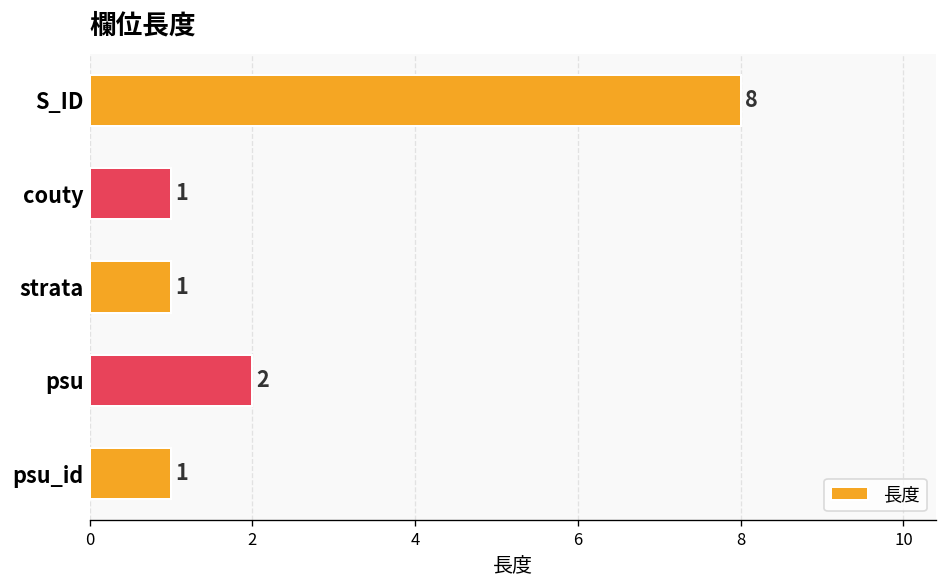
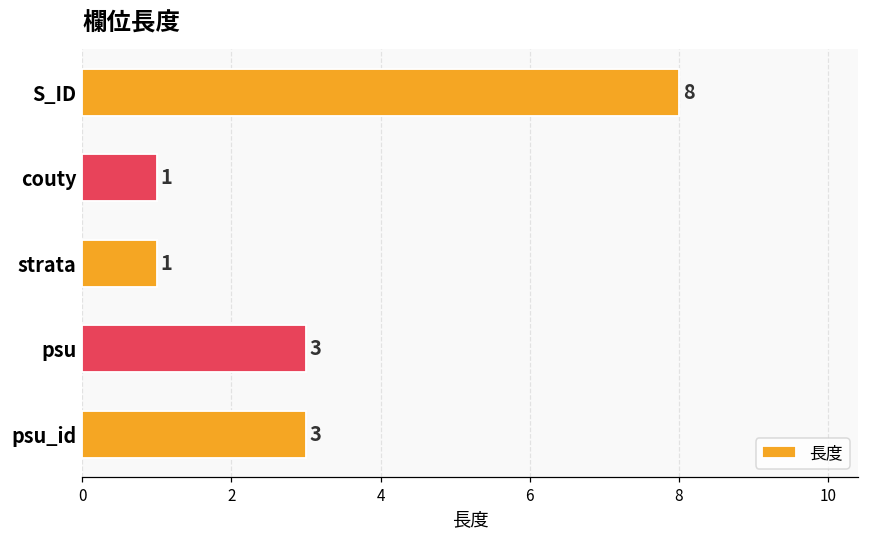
  {
    "S_ID": 8,
    "couty": 1,
    "strata": 1,
-   "psu": 2,
-   "psu_id": 1
+   "psu": 3,
+   "psu_id": 3
  }
